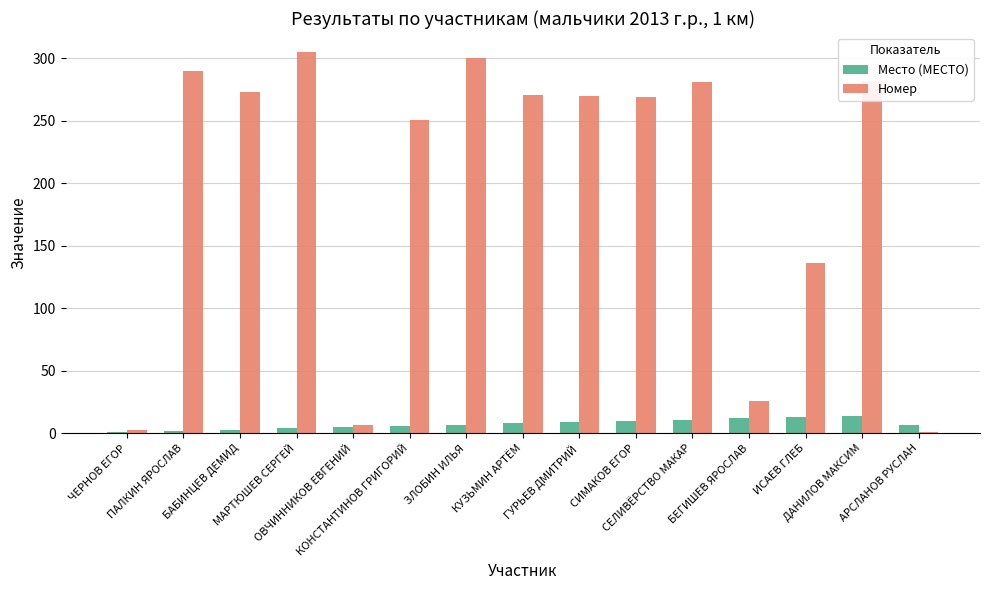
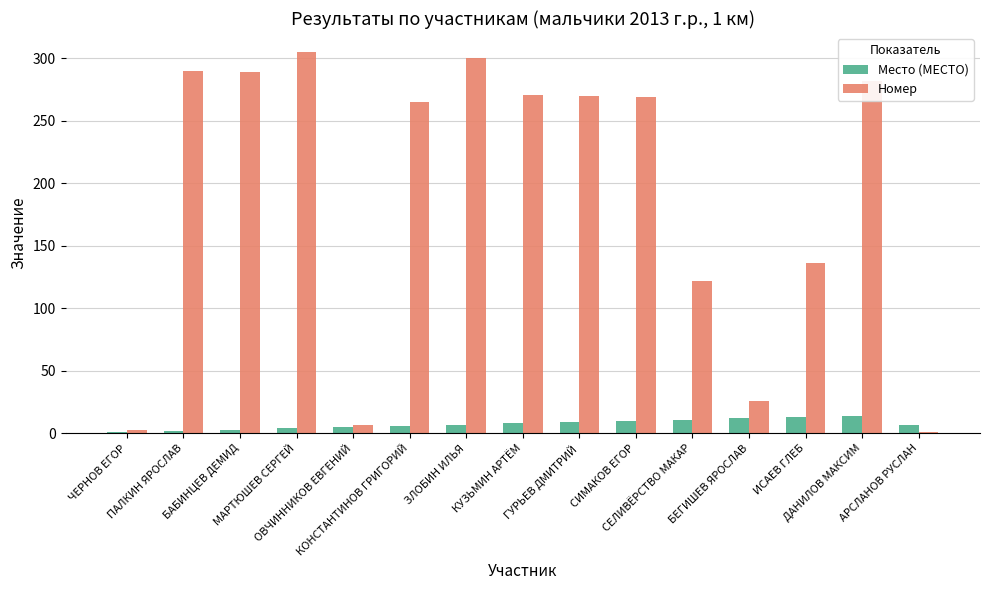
  {
    "Место (МЕСТО)": {
      "БАБИНЦЕВ ДЕМИД": 3,
      "МАРТЮШЕВ СЕРГЕЙ": 4,
      "ОВЧИННИКОВ ЕВГЕНИЙ": 5,
      "КОНСТАНТИНОВ ГРИГОРИЙ": 6,
      "ЗЛОБИН ИЛЬЯ": 7,
      "КУЗЬМИН АРТЁМ": 8,
      "ГУРЬЕВ ДМИТРИЙ": 9,
      "СИМАКОВ ЕГОР": 10,
      "СЕЛИВЁРСТВО МАКАР": 11,
      "БЕГИШЕВ ЯРОСЛАВ": 12,
      "ИСАЕВ ГЛЕБ": 13,
      "ДАНИЛОВ МАКСИМ": 14,
      "АРСЛАНОВ РУСЛАН": 7
    },
    "Номер": {
      "ЧЕРНОВ ЕГОР": 3,
      "ПАЛКИН ЯРОСЛАВ": 290,
-     "БАБИНЦЕВ ДЕМИД": 273,
+     "БАБИНЦЕВ ДЕМИД": 289,
      "МАРТЮШЕВ СЕРГЕЙ": 305,
      "ОВЧИННИКОВ ЕВГЕНИЙ": 7,
-     "КОНСТАНТИНОВ ГРИГОРИЙ": 251,
+     "КОНСТАНТИНОВ ГРИГОРИЙ": 265,
      "ЗЛОБИН ИЛЬЯ": 300,
      "КУЗЬМИН АРТЁМ": 271,
      "ГУРЬЕВ ДМИТРИЙ": 270,
      "СИМАКОВ ЕГОР": 269,
-     "СЕЛИВЁРСТВО МАКАР": 281,
+     "СЕЛИВЁРСТВО МАКАР": 122,
      "БЕГИШЕВ ЯРОСЛАВ": 26,
      "ИСАЕВ ГЛЕБ": 136
    }
  }
